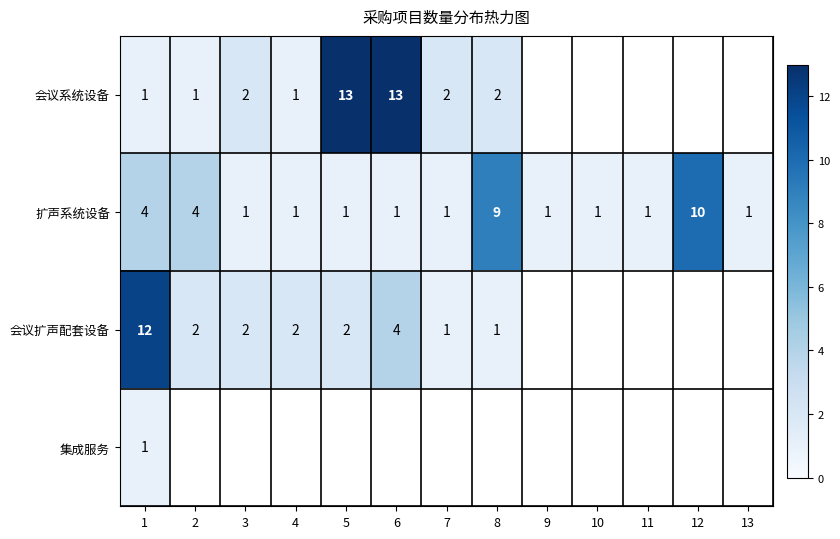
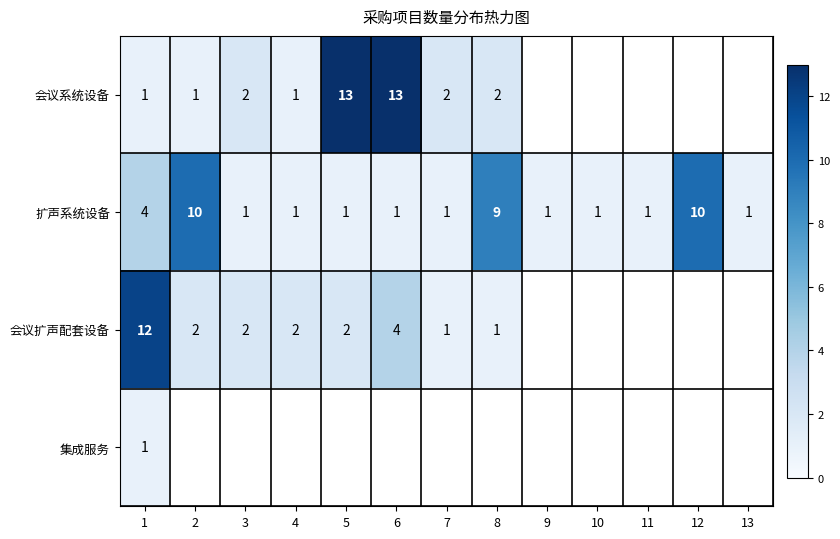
  {
    "会议系统设备": {
      "1": 1,
      "2": 1,
      "3": 2,
      "4": 1,
      "5": 13,
      "6": 13,
      "7": 2,
      "8": 2
    },
    "扩声系统设备": {
      "1": 4,
-     "2": 4,
+     "2": 10,
      "3": 1,
      "4": 1,
      "5": 1,
      "6": 1,
      "7": 1,
      "8": 9,
      "9": 1,
      "10": 1,
      "11": 1,
      "12": 10,
      "13": 1
    },
    "会议扩声配套设备": {
      "1": 12,
      "2": 2,
      "3": 2,
      "4": 2,
      "5": 2,
      "6": 4,
      "7": 1,
      "8": 1
    },
    "集成服务": {
      "1": 1
    }
  }
